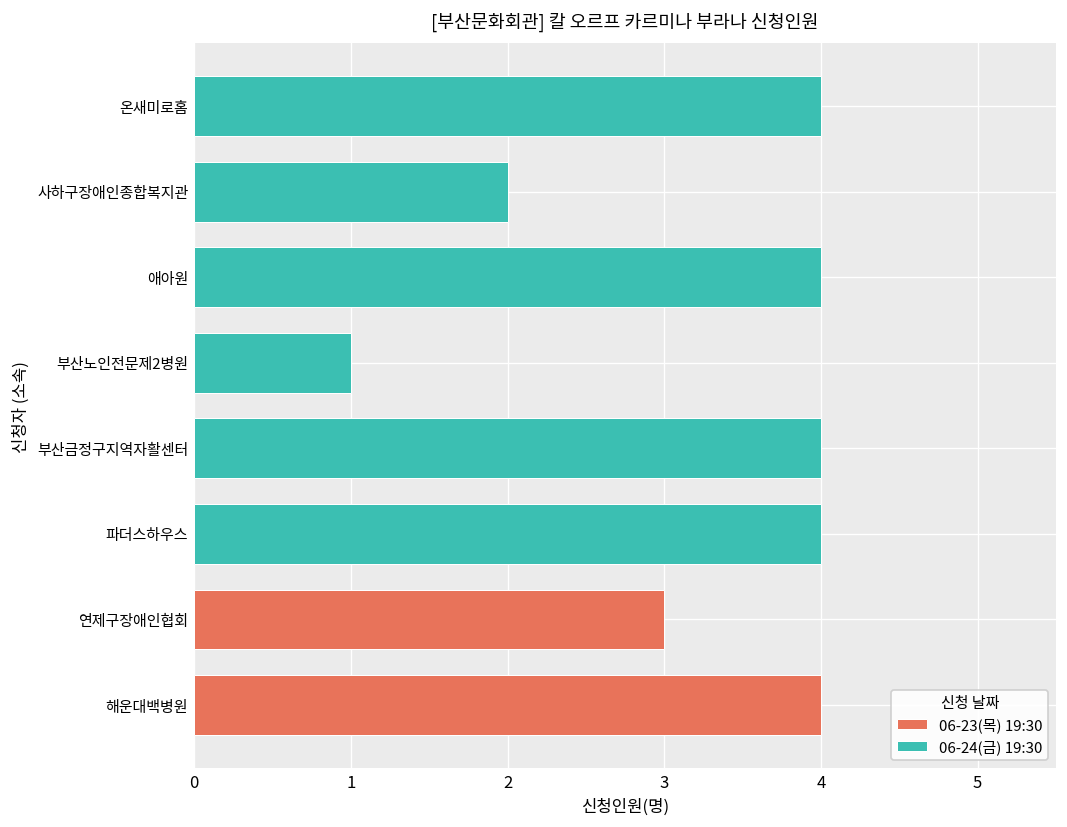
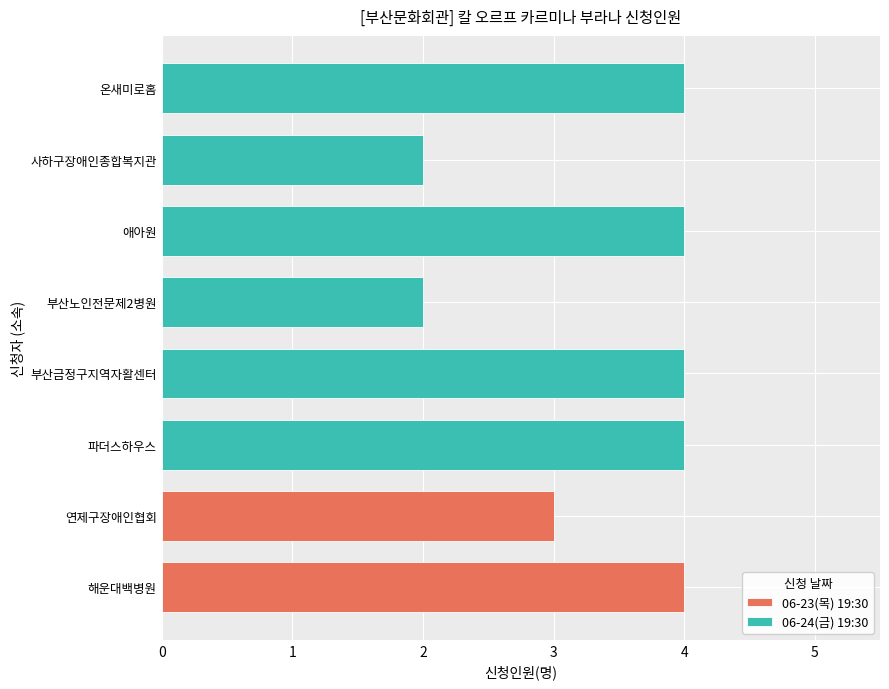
  {
    "06-23(목) 19:30": {
      "연제구장애인협회": 3,
      "해운대백병원": 4
    },
    "06-24(금) 19:30": {
      "온새미로홈": 4,
      "사하구장애인종합복지관": 2,
      "애아원": 4,
-     "부산노인전문제2병원": 1,
+     "부산노인전문제2병원": 2,
      "부산금정구지역자활센터": 4,
      "파더스하우스": 4
    }
  }
